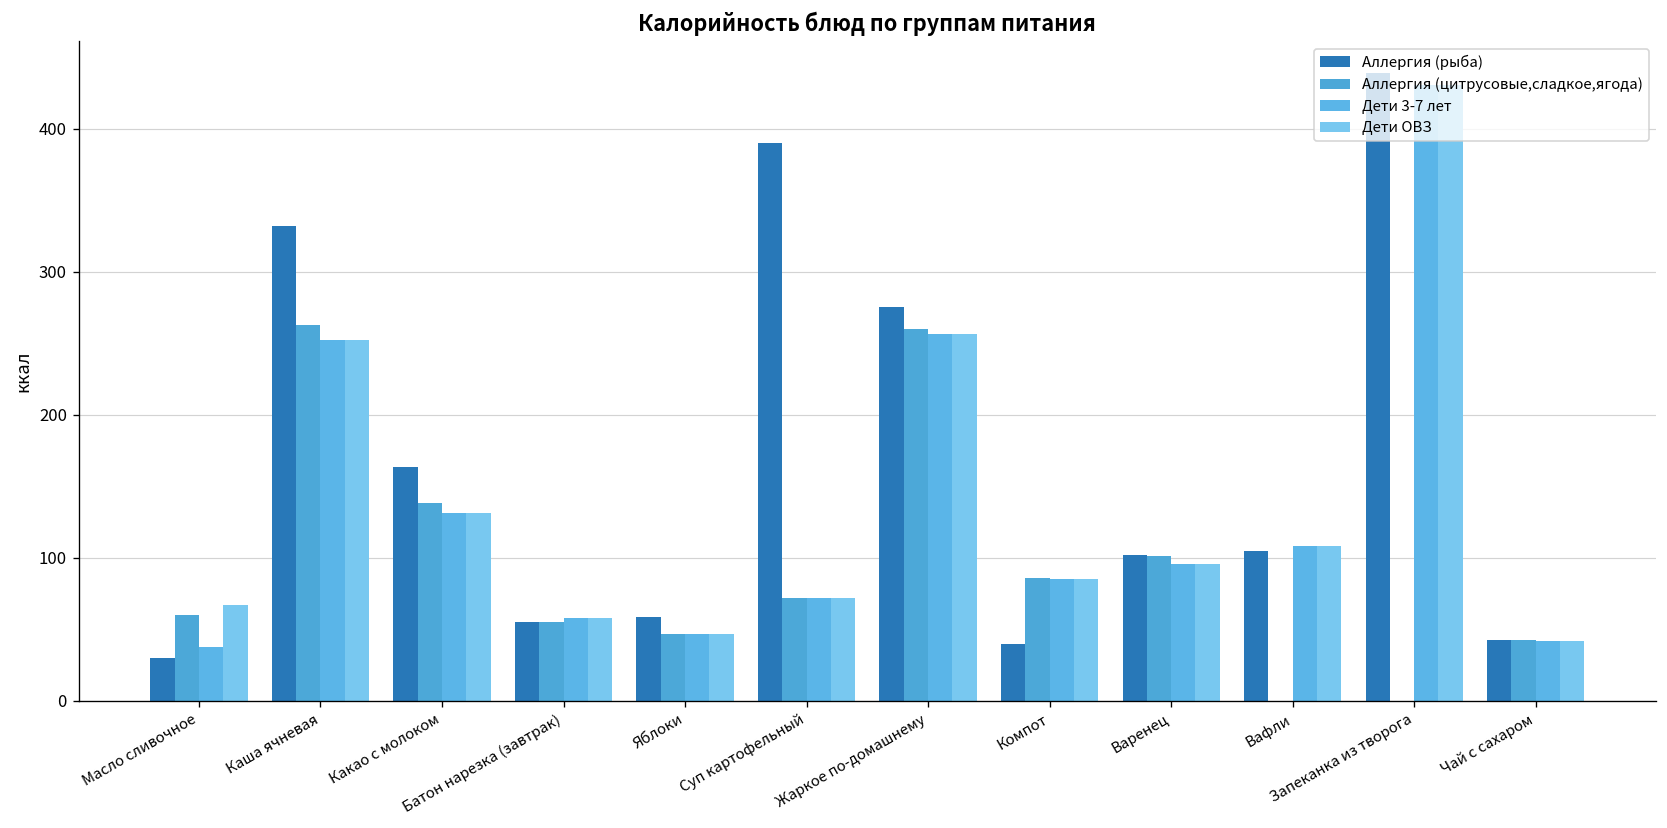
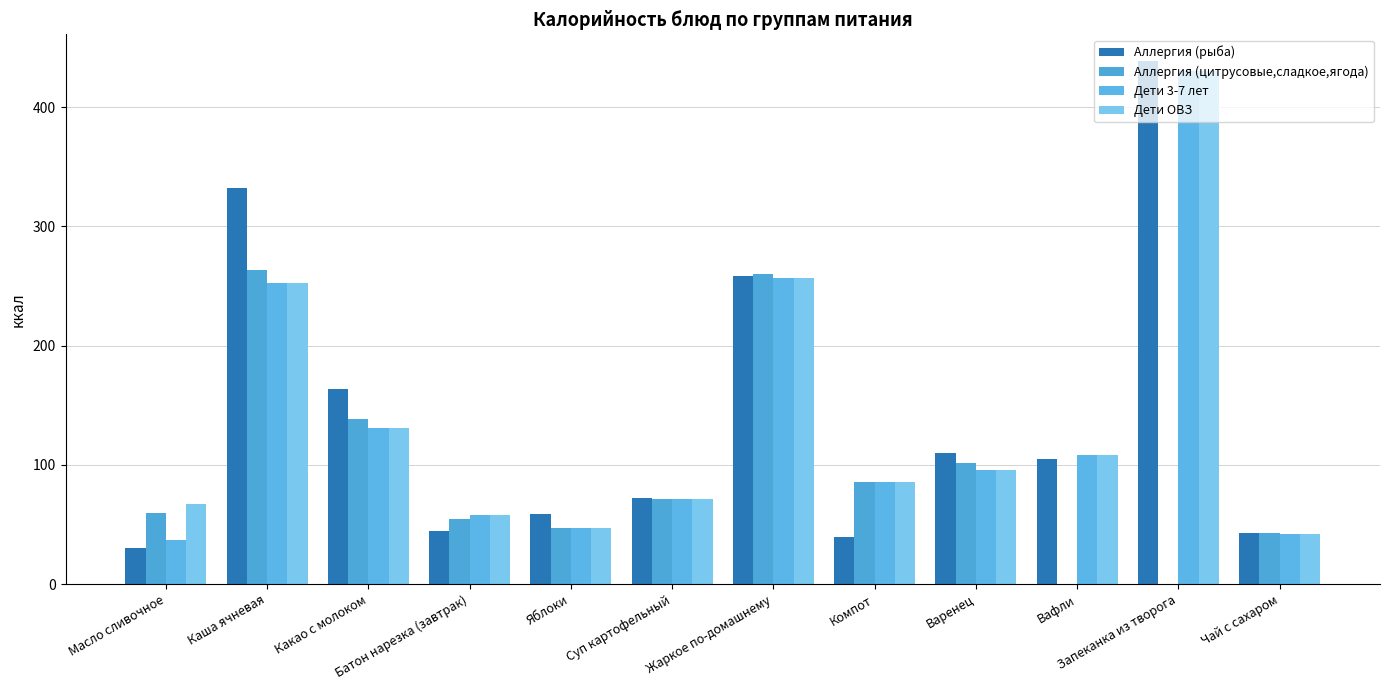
  {
    "Аллергия (рыба)": {
      "Масло сливочное": 30,
      "Каша ячневая": 332,
      "Какао с молоком": 164,
-     "Батон нарезка (завтрак)": 55,
+     "Батон нарезка (завтрак)": 44,
      "Яблоки": 59,
-     "Суп картофельный": 390,
-     "Жаркое по-домашнему": 275,
+     "Суп картофельный": 73,
+     "Жаркое по-домашнему": 258,
      "Компот": 40,
-     "Варенец": 102,
+     "Варенец": 110,
      "Вафли": 105,
      "Чай с сахаром": 43
    }
  }
